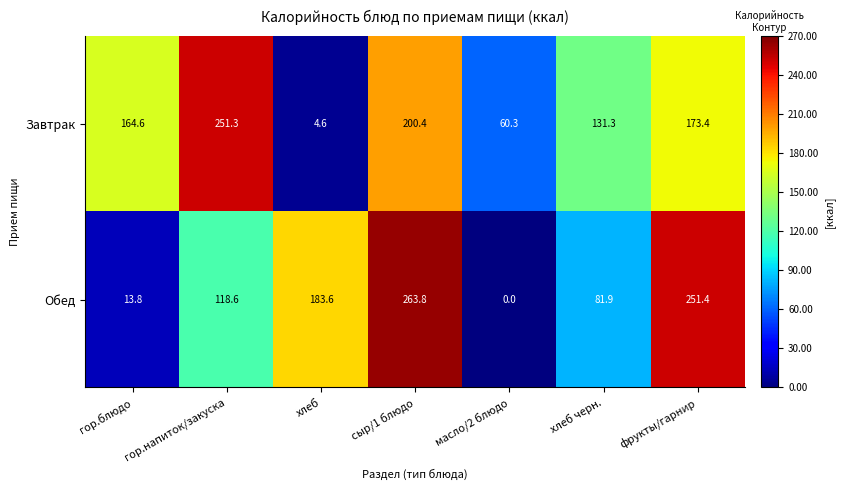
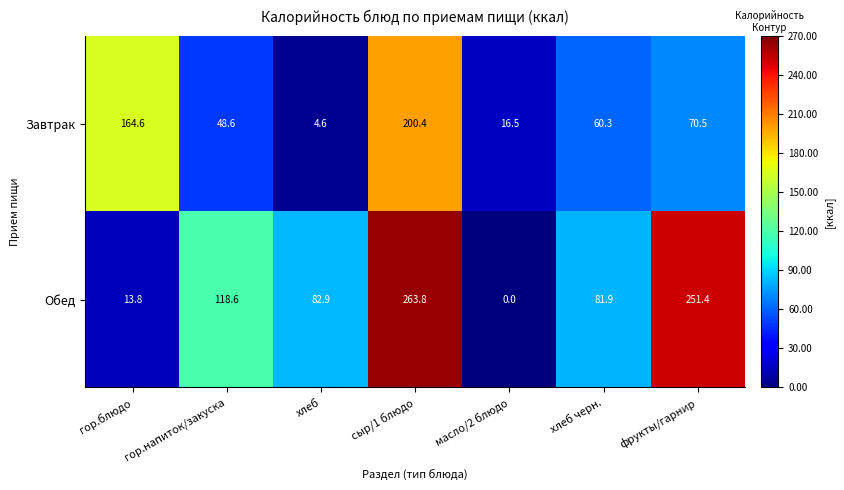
  {
    "Завтрак": {
      "гор.блюдо": 164.6,
-     "гор.напиток/закуска": 251.3,
+     "гор.напиток/закуска": 48.6,
      "хлеб": 4.6,
      "сыр/1 блюдо": 200.4,
-     "масло/2 блюдо": 60.3,
-     "хлеб черн.": 131.3,
-     "фрукты/гарнир": 173.4
+     "масло/2 блюдо": 16.5,
+     "хлеб черн.": 60.3,
+     "фрукты/гарнир": 70.5
    },
    "Обед": {
      "гор.блюдо": 13.8,
      "гор.напиток/закуска": 118.6,
-     "хлеб": 183.6,
+     "хлеб": 82.9,
      "сыр/1 блюдо": 263.8,
      "масло/2 блюдо": 0.0,
      "хлеб черн.": 81.9,
      "фрукты/гарнир": 251.4
    }
  }
